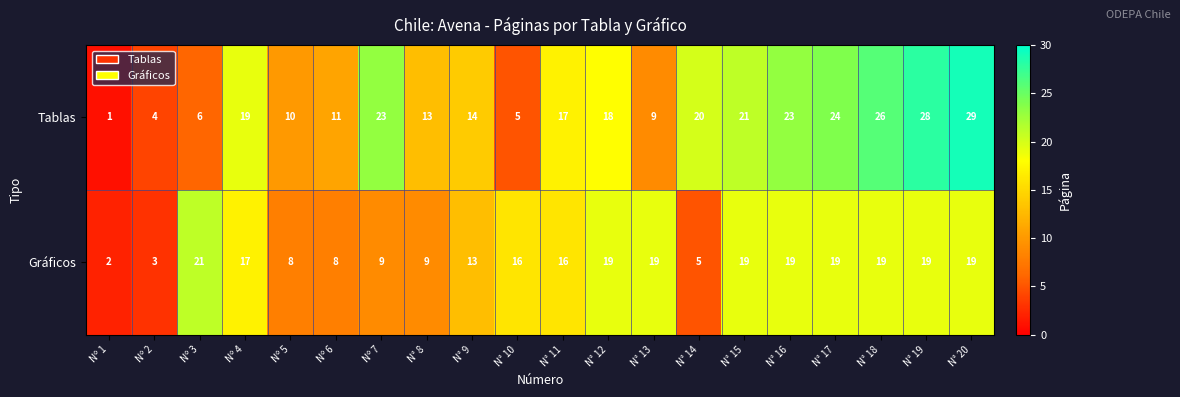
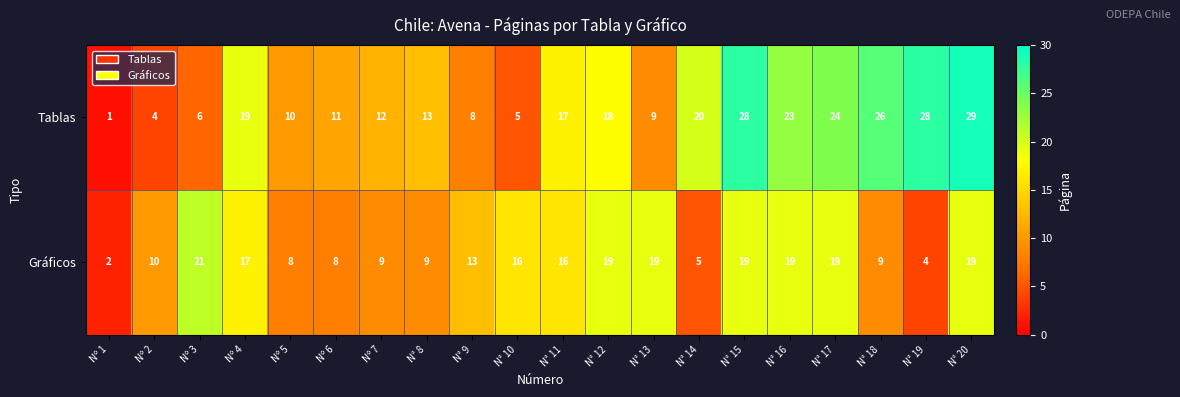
  {
    "Tablas": {
      "Nº 1": 1,
      "Nº 2": 4,
      "Nº 3": 6,
      "Nº 4": 19,
      "Nº 5": 10,
      "Nº 6": 11,
-     "Nº 7": 23,
+     "Nº 7": 12,
      "N° 8": 13,
-     "N° 9": 14,
+     "N° 9": 8,
      "N° 10": 5,
      "N° 11": 17,
      "N° 12": 18,
      "N° 13": 9,
      "N° 14": 20,
-     "N° 15": 21,
+     "N° 15": 28,
      "N° 16": 23,
      "N° 17": 24,
      "N° 18": 26,
      "N° 19": 28,
      "N° 20": 29
    },
    "Gráficos": {
      "Nº 1": 2,
-     "Nº 2": 3,
+     "Nº 2": 10,
      "Nº 3": 21,
      "Nº 4": 17,
      "Nº 5": 8,
      "Nº 6": 8,
      "Nº 7": 9,
      "N° 8": 9,
      "N° 9": 13,
      "N° 10": 16,
      "N° 11": 16,
      "N° 12": 19,
      "N° 13": 19,
      "N° 14": 5,
      "N° 15": 19,
      "N° 16": 19,
      "N° 17": 19,
-     "N° 18": 19,
-     "N° 19": 19,
+     "N° 18": 9,
+     "N° 19": 4,
      "N° 20": 19
    }
  }
